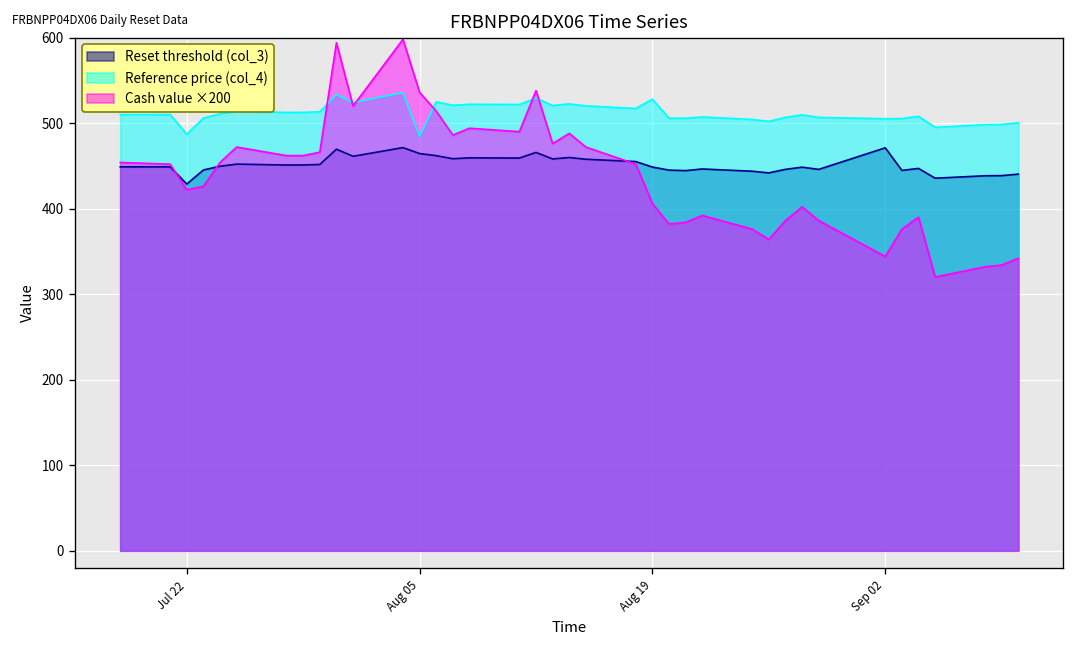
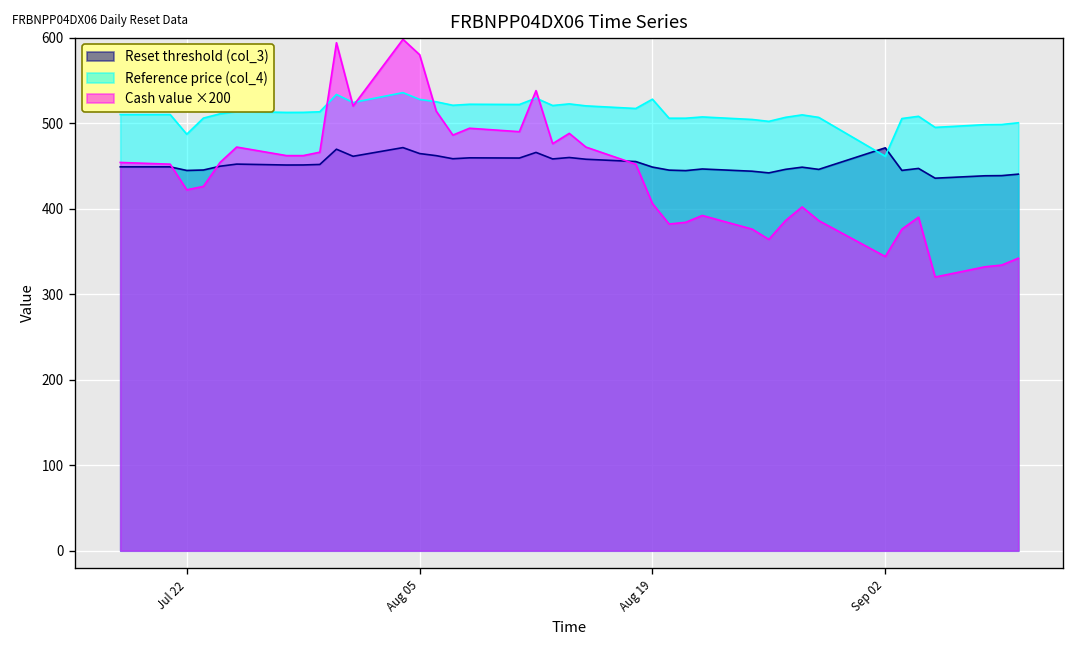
  {
    "Reset threshold (col_3)": {
-     "Jul 22": 430,
+     "Jul 22": 440,
      "Aug 05": 460,
      "Aug 19": 450,
      "Sep 02": 470
    },
    "Reference price (col_4)": {
      "Jul 22": 490,
-     "Aug 05": 480,
+     "Aug 05": 530,
      "Aug 19": 530,
-     "Sep 02": 510
+     "Sep 02": 460
    },
    "Cash value ×200": {
      "Jul 22": 420,
-     "Aug 05": 540,
+     "Aug 05": 580,
      "Aug 19": 410,
      "Sep 02": 340
    }
  }
